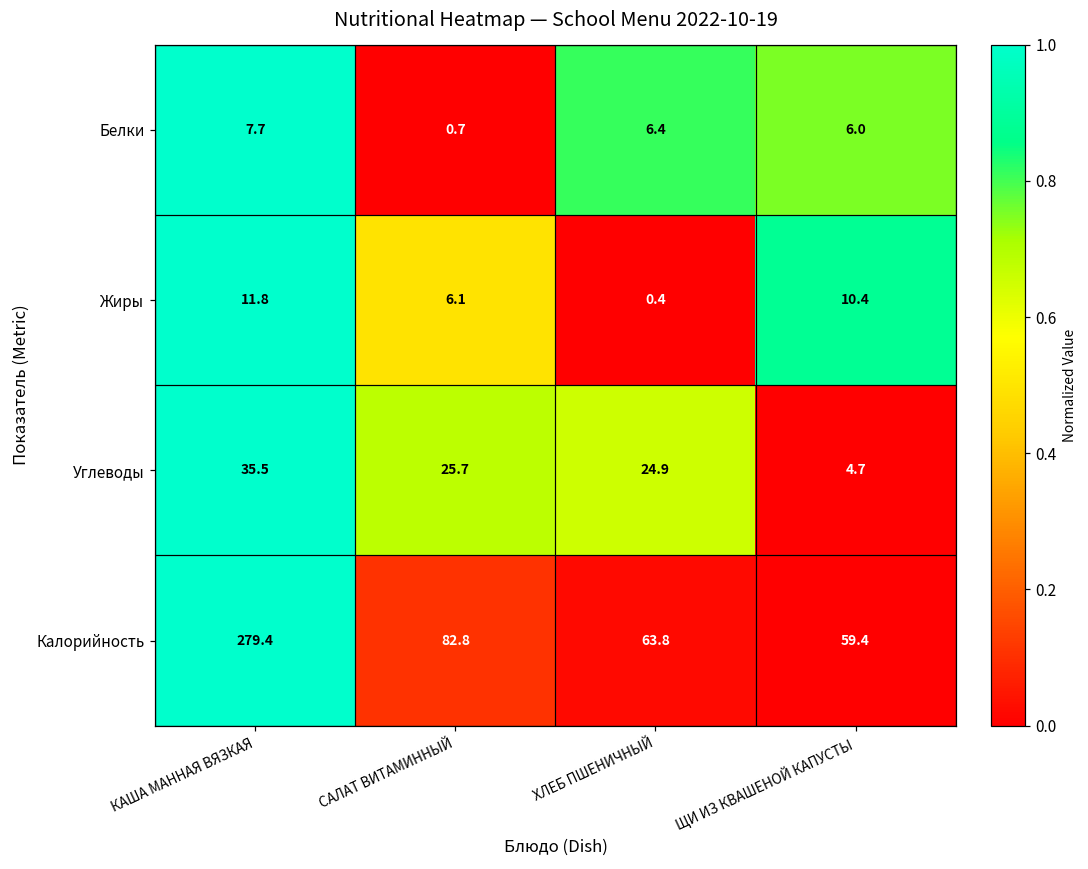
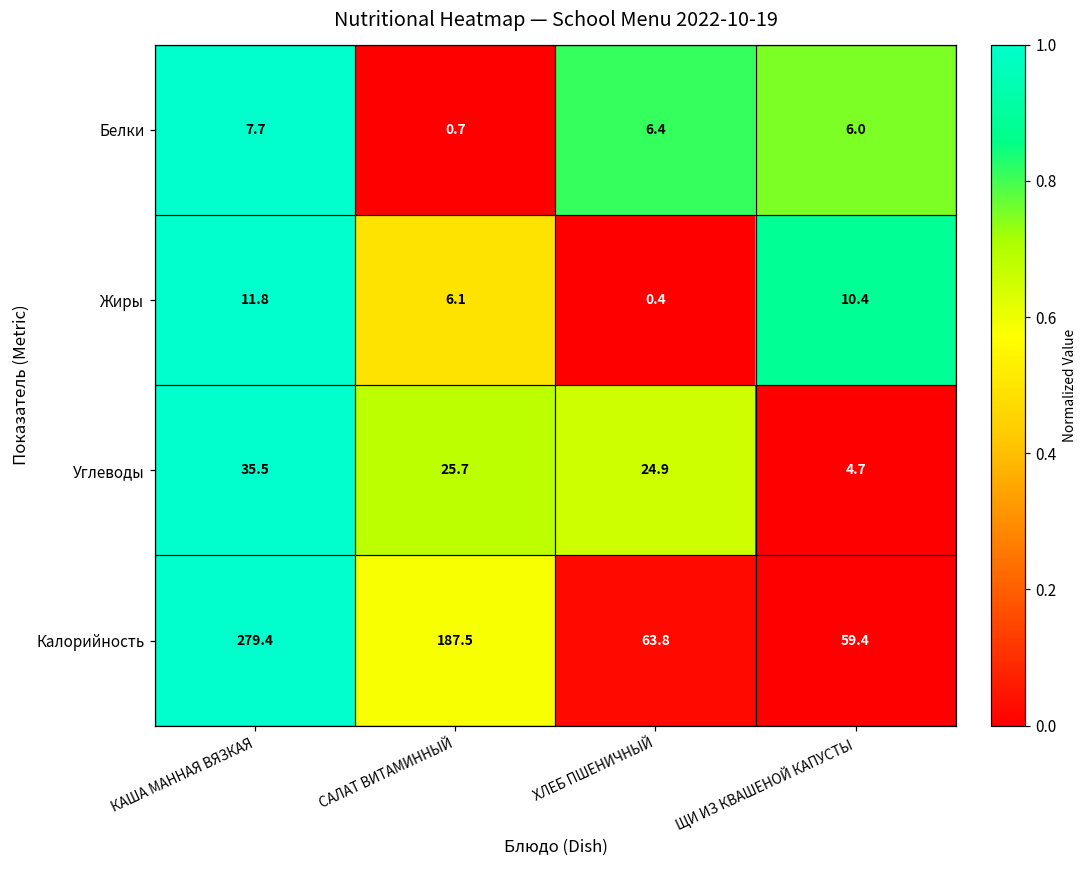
  {
    "Белки": {
      "КАША МАННАЯ ВЯЗКАЯ": 7.7,
      "САЛАТ ВИТАМИННЫЙ": 0.7,
      "ХЛЕБ ПШЕНИЧНЫЙ": 6.4,
      "ЩИ ИЗ КВАШЕНОЙ КАПУСТЫ": 6.0
    },
    "Жиры": {
      "КАША МАННАЯ ВЯЗКАЯ": 11.8,
      "САЛАТ ВИТАМИННЫЙ": 6.1,
      "ХЛЕБ ПШЕНИЧНЫЙ": 0.4,
      "ЩИ ИЗ КВАШЕНОЙ КАПУСТЫ": 10.4
    },
    "Углеводы": {
      "КАША МАННАЯ ВЯЗКАЯ": 35.5,
      "САЛАТ ВИТАМИННЫЙ": 25.7,
      "ХЛЕБ ПШЕНИЧНЫЙ": 24.9,
      "ЩИ ИЗ КВАШЕНОЙ КАПУСТЫ": 4.7
    },
    "Калорийность": {
      "КАША МАННАЯ ВЯЗКАЯ": 279.4,
-     "САЛАТ ВИТАМИННЫЙ": 82.8,
+     "САЛАТ ВИТАМИННЫЙ": 187.5,
      "ХЛЕБ ПШЕНИЧНЫЙ": 63.8,
      "ЩИ ИЗ КВАШЕНОЙ КАПУСТЫ": 59.4
    }
  }
